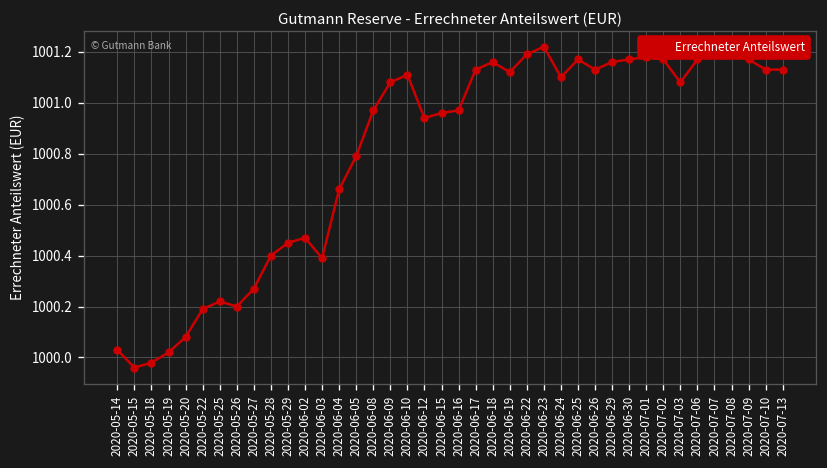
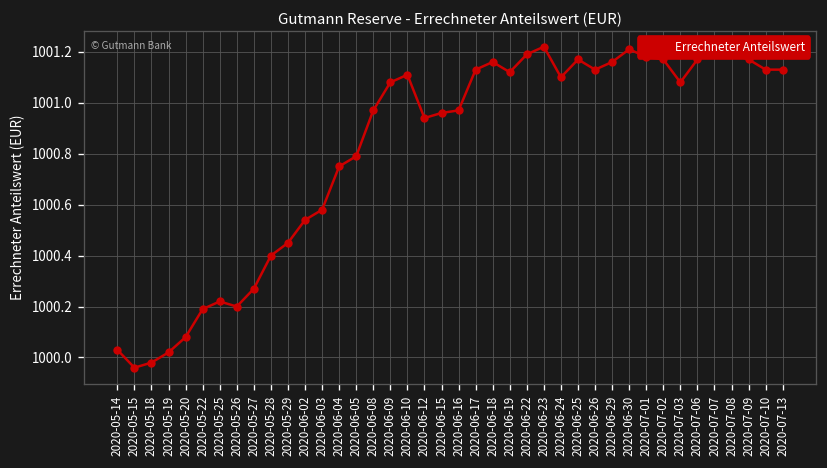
  {
    "2020-05-14": 1000.03,
    "2020-05-15": 999.96,
    "2020-05-18": 999.98,
    "2020-05-19": 1000.02,
    "2020-05-20": 1000.08,
    "2020-05-22": 1000.19,
    "2020-05-25": 1000.22,
    "2020-05-26": 1000.20,
    "2020-05-27": 1000.27,
    "2020-05-28": 1000.40,
    "2020-05-29": 1000.45,
-   "2020-06-02": 1000.47,
-   "2020-06-03": 1000.39,
-   "2020-06-04": 1000.66,
+   "2020-06-02": 1000.54,
+   "2020-06-03": 1000.58,
+   "2020-06-04": 1000.75,
    "2020-06-05": 1000.79,
    "2020-06-08": 1000.97,
    "2020-06-09": 1001.08,
    "2020-06-10": 1001.11,
    "2020-06-12": 1000.94,
    "2020-06-15": 1000.96,
    "2020-06-16": 1000.97,
    "2020-06-17": 1001.13,
    "2020-06-18": 1001.16,
    "2020-06-19": 1001.12,
    "2020-06-22": 1001.19,
    "2020-06-23": 1001.22,
    "2020-06-24": 1001.10,
    "2020-06-25": 1001.17,
    "2020-06-26": 1001.13,
    "2020-06-29": 1001.16,
-   "2020-06-30": 1001.17,
+   "2020-06-30": 1001.21,
    "2020-07-02": 1001.17,
    "2020-07-03": 1001.08,
    "2020-07-06": 1001.17,
    "2020-07-09": 1001.17,
    "2020-07-10": 1001.13,
    "2020-07-13": 1001.13
  }
